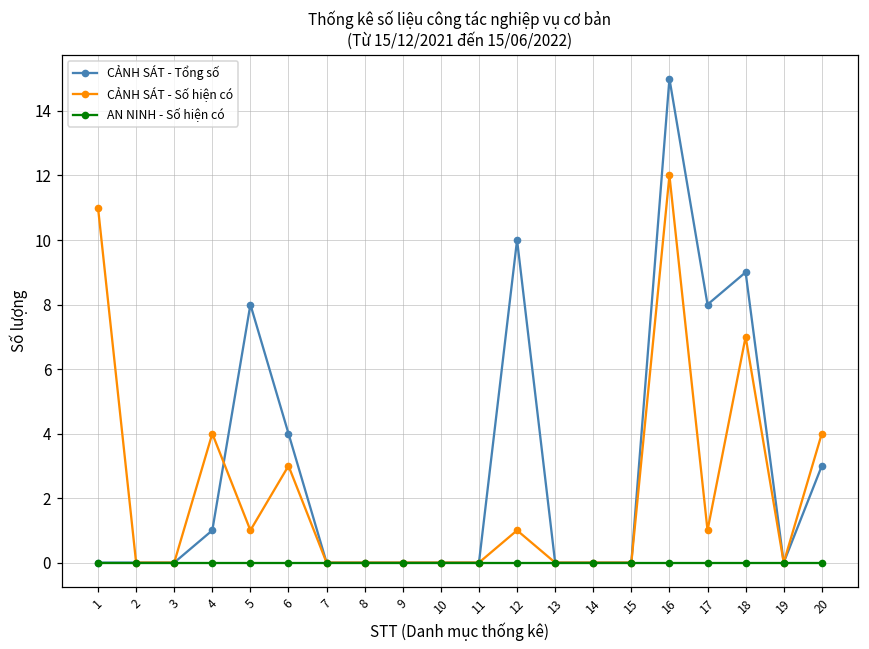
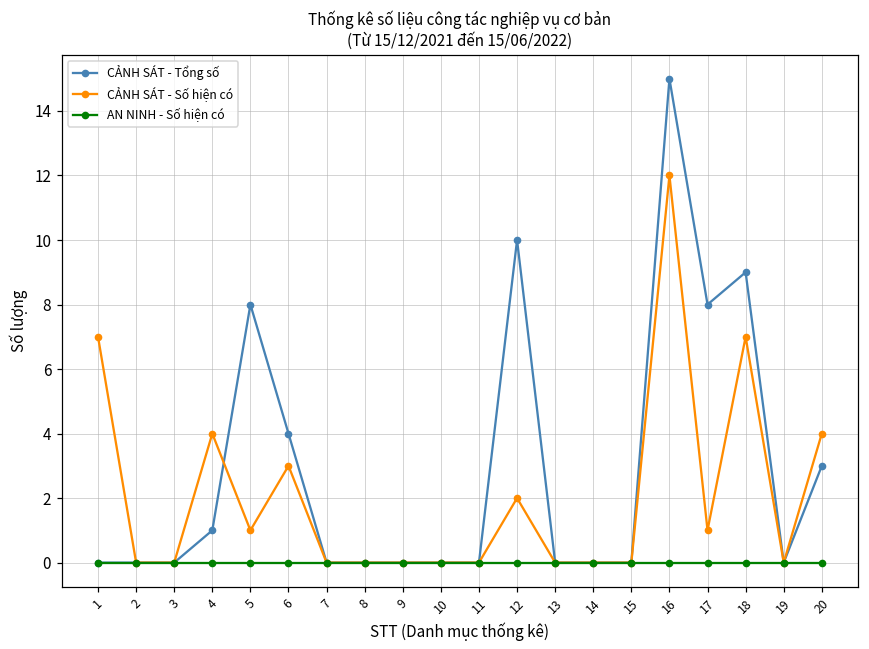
  {
    "CẢNH SÁT - Tổng số": {
      "4": 1,
      "5": 8,
      "6": 4,
      "12": 10,
      "16": 15,
      "17": 8,
      "18": 9,
      "20": 3
    },
    "CẢNH SÁT - Số hiện có": {
-     "1": 11,
+     "1": 7,
      "4": 4,
      "5": 1,
      "6": 3,
-     "12": 1,
+     "12": 2,
      "16": 12,
      "17": 1,
      "18": 7,
      "20": 4
    },
    "AN NINH - Số hiện có": {
      "4": 0,
      "5": 0,
      "6": 0,
      "12": 0,
      "16": 0,
      "17": 0,
      "18": 0,
      "20": 0
    }
  }
